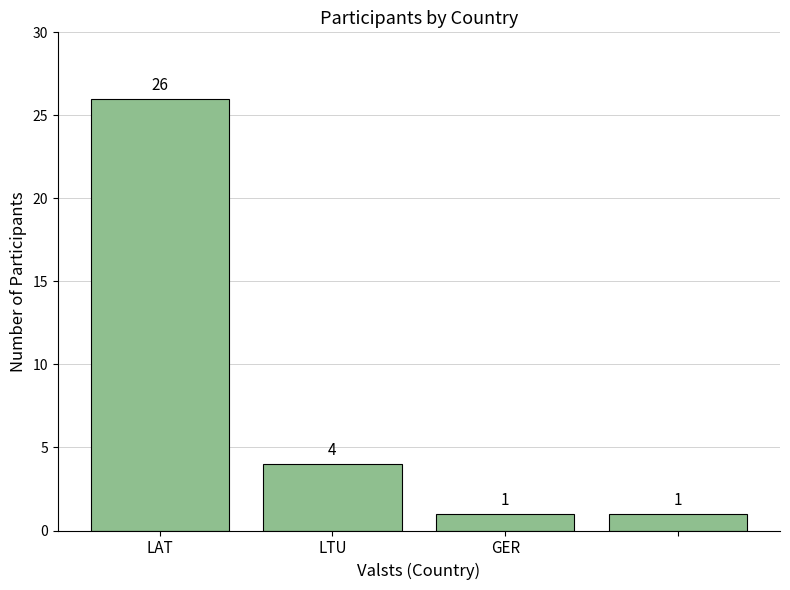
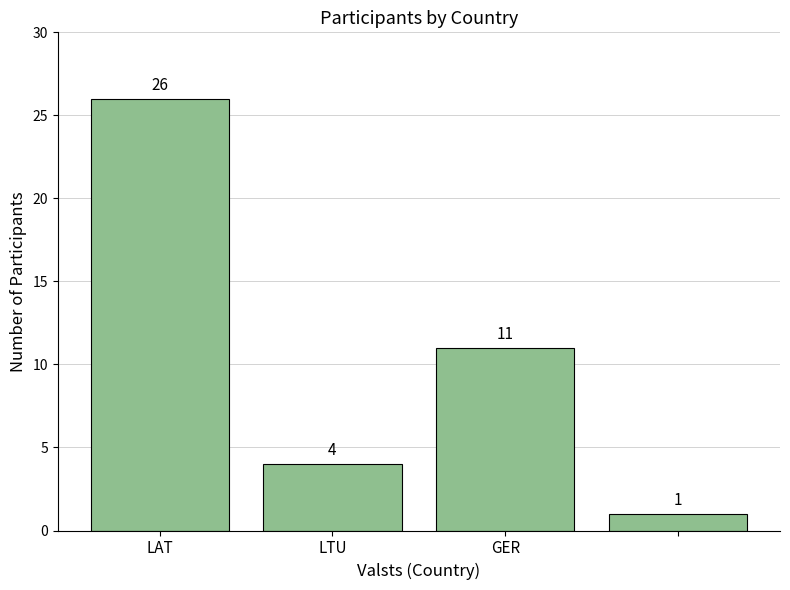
  {
    "LAT": 26,
    "LTU": 4,
-   "GER": 1
+   "GER": 11
  }
